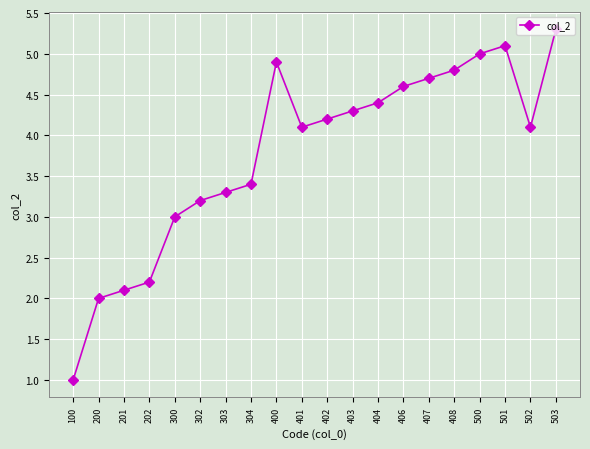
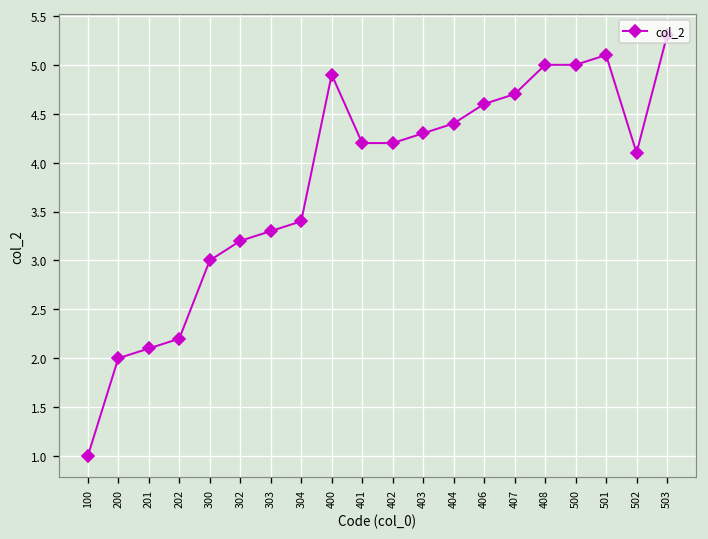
  {
    "100": 1.0,
    "200": 2.0,
    "201": 2.1,
    "202": 2.2,
    "300": 3.0,
    "302": 3.2,
    "303": 3.3,
    "304": 3.4,
    "400": 4.9,
-   "401": 4.1,
+   "401": 4.2,
    "402": 4.2,
    "403": 4.3,
    "404": 4.4,
    "406": 4.6,
    "407": 4.7,
-   "408": 4.8,
+   "408": 5.0,
    "500": 5.0,
    "501": 5.1,
    "502": 4.1
  }
